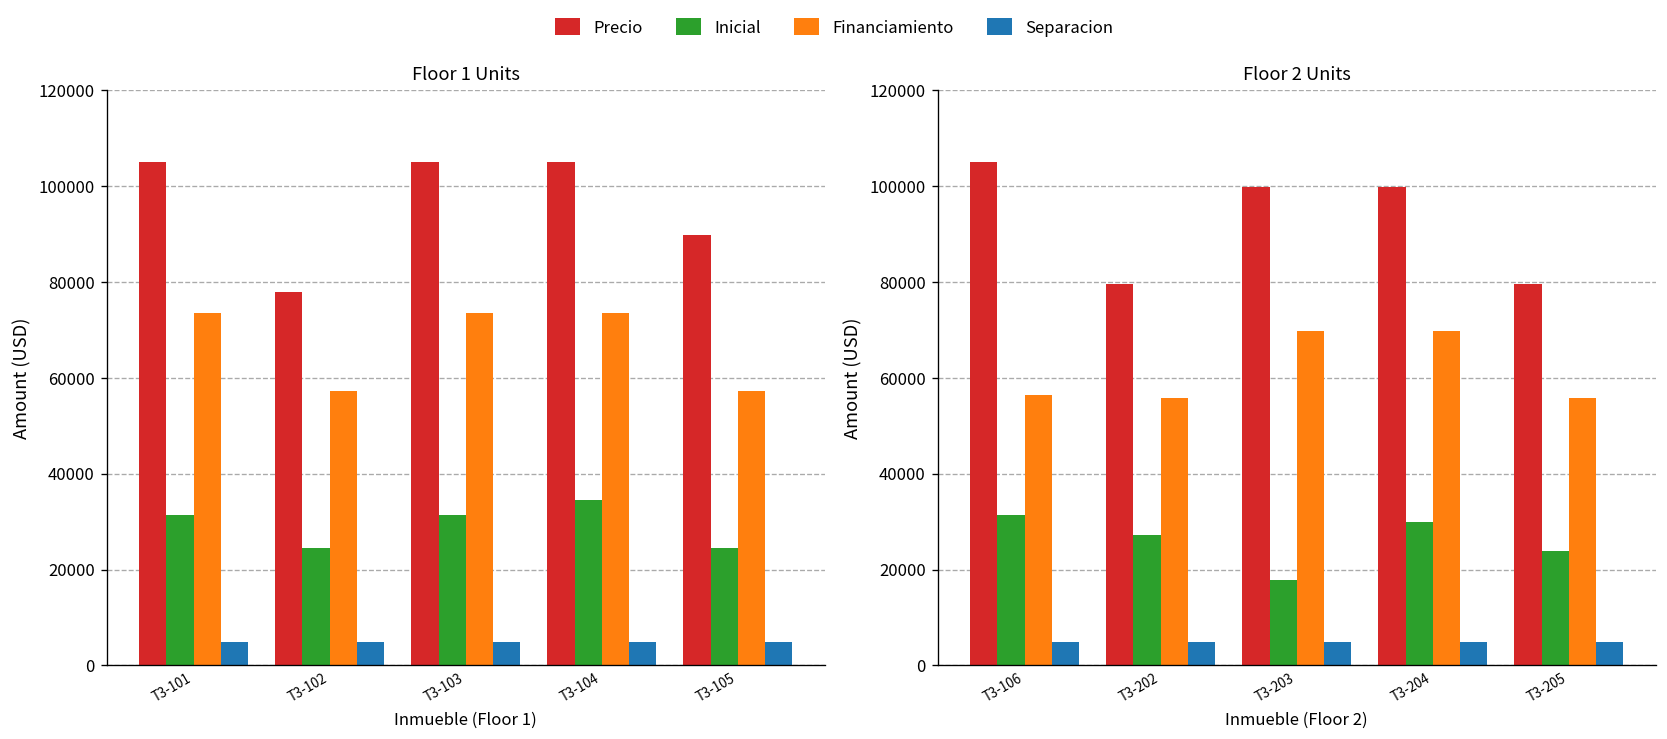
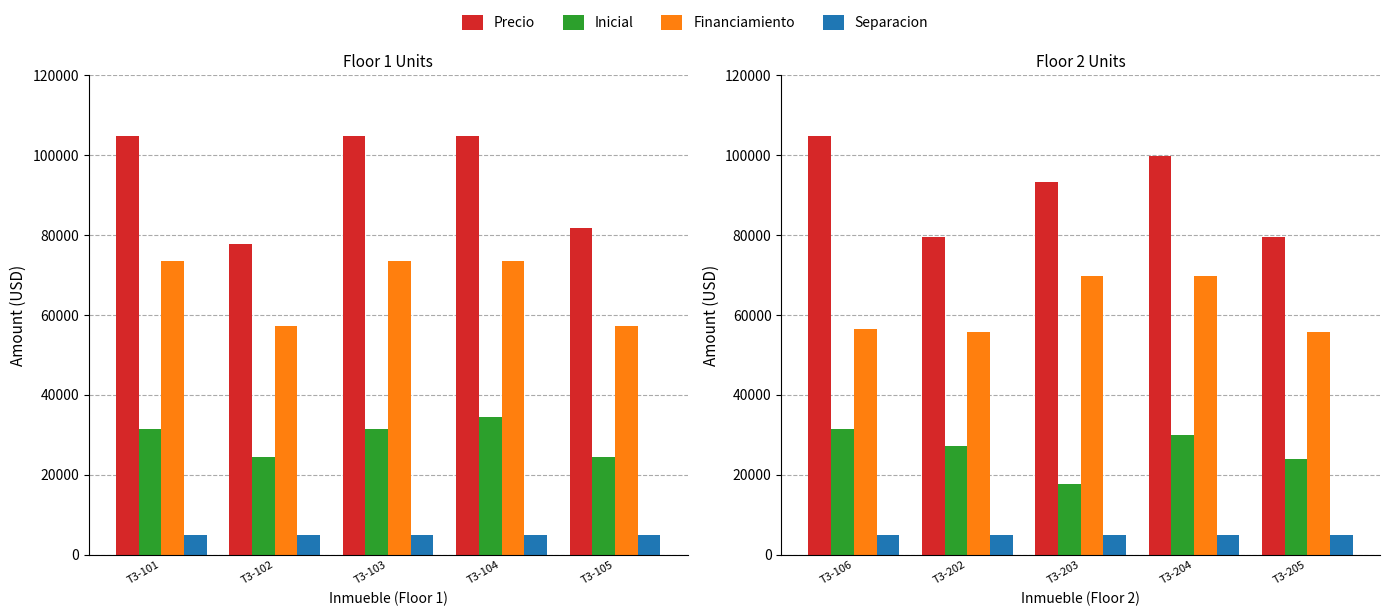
  {
    "Floor 1 Units": {
      "Precio": {
        "T3-101": 105000,
        "T3-102": 78000,
        "T3-103": 105000,
        "T3-104": 105000,
-       "T3-105": 90000
+       "T3-105": 82000
      },
      "Inicial": {
        "T3-101": 31000,
        "T3-102": 25000,
        "T3-103": 31000,
        "T3-104": 34000,
        "T3-105": 25000
      },
      "Financiamiento": {
        "T3-101": 73000,
        "T3-102": 57000,
        "T3-103": 73000,
        "T3-104": 73000,
        "T3-105": 57000
      },
      "Separacion": {
        "T3-101": 5000,
        "T3-102": 5000,
        "T3-103": 5000,
        "T3-104": 5000,
        "T3-105": 5000
      }
    },
    "Floor 2 Units": {
      "Precio": {
        "T3-106": 105000,
        "T3-202": 80000,
-       "T3-203": 100000,
+       "T3-203": 93000,
        "T3-204": 100000,
        "T3-205": 80000
      },
      "Inicial": {
        "T3-106": 31000,
        "T3-202": 27000,
        "T3-203": 18000,
        "T3-204": 30000,
        "T3-205": 24000
      },
      "Financiamiento": {
        "T3-106": 56000,
        "T3-202": 56000,
        "T3-203": 70000,
        "T3-204": 70000,
        "T3-205": 56000
      },
      "Separacion": {
        "T3-106": 5000,
        "T3-202": 5000,
        "T3-203": 5000,
        "T3-204": 5000,
        "T3-205": 5000
      }
    }
  }
